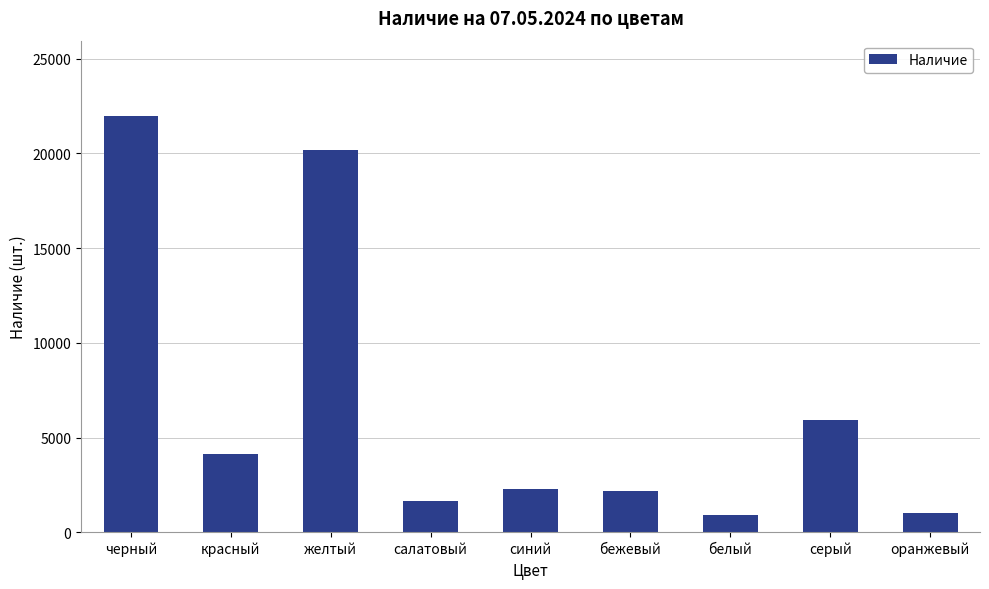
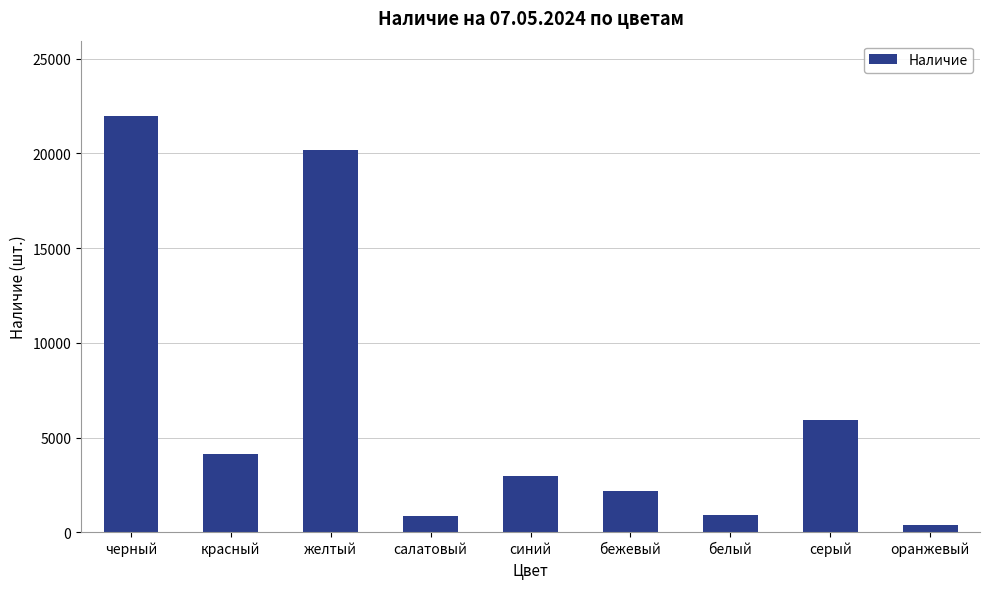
  {
    "черный": 22000,
    "красный": 4100,
    "желтый": 20200,
-   "салатовый": 1600,
-   "синий": 2300,
+   "салатовый": 900,
+   "синий": 2900,
    "бежевый": 2200,
    "белый": 900,
    "серый": 5900,
-   "оранжевый": 1000
+   "оранжевый": 400
  }
